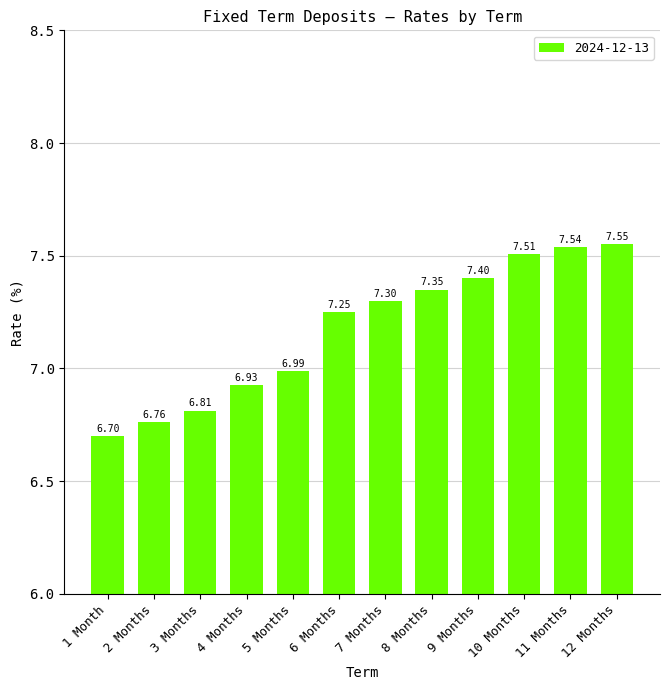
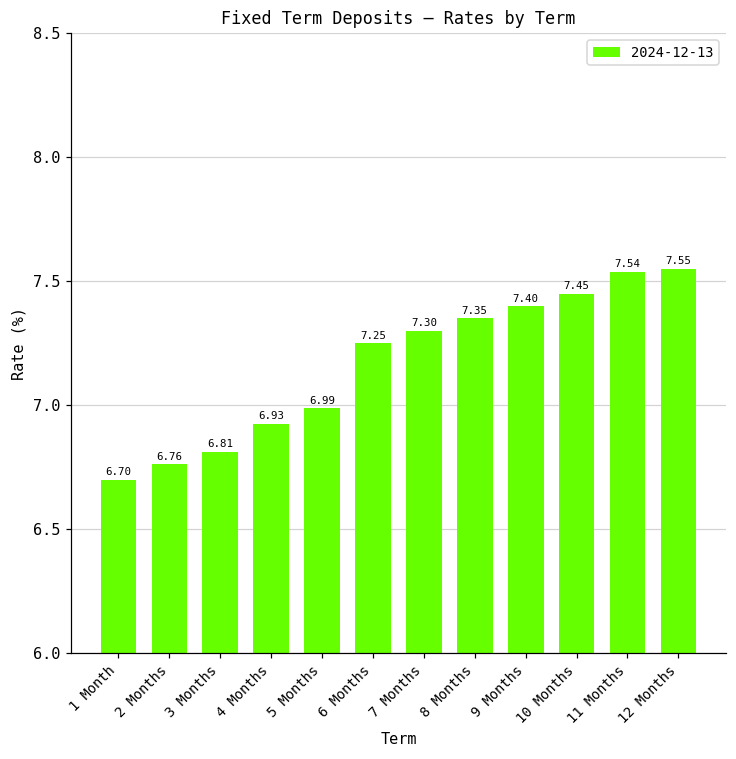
  {
    "1 Month": 6.70,
    "2 Months": 6.76,
    "3 Months": 6.81,
    "4 Months": 6.93,
    "5 Months": 6.99,
    "6 Months": 7.25,
    "7 Months": 7.30,
    "8 Months": 7.35,
    "9 Months": 7.40,
-   "10 Months": 7.51,
+   "10 Months": 7.45,
    "11 Months": 7.54,
    "12 Months": 7.55
  }
